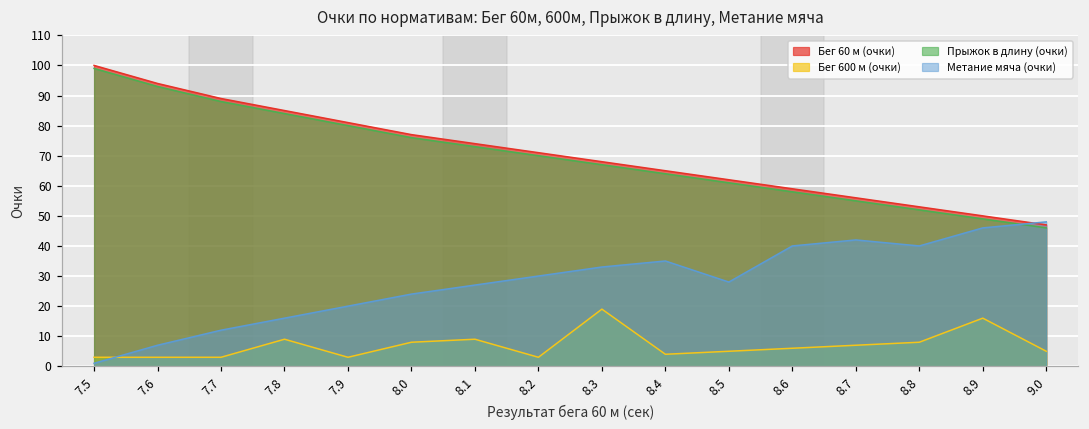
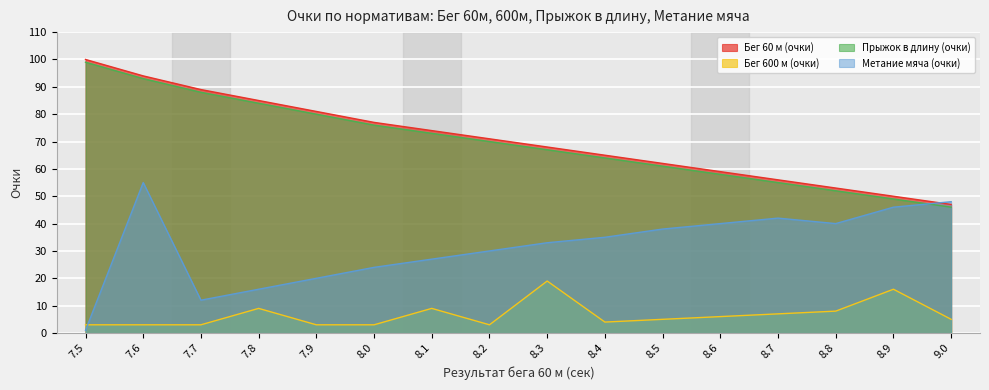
  {
    "Бег 60 м (очки)": {
      "7.5": 100,
      "7.6": 94,
      "7.7": 89,
      "7.8": 85,
      "7.9": 81,
      "8.0": 77,
      "8.1": 74,
      "8.2": 71,
      "8.3": 68,
      "8.4": 65,
      "8.5": 62,
      "8.6": 59,
      "8.7": 56,
      "8.8": 53,
      "8.9": 50,
      "9.0": 47
    },
    "Бег 600 м (очки)": {
      "7.5": 3,
      "7.6": 3,
      "7.7": 3,
      "7.8": 9,
      "7.9": 3,
-     "8.0": 8,
+     "8.0": 3,
      "8.1": 9,
      "8.2": 3,
      "8.3": 19,
      "8.4": 4,
      "8.5": 5,
      "8.6": 6,
      "8.7": 7,
      "8.8": 8,
      "8.9": 16,
      "9.0": 5
    },
    "Прыжок в длину (очки)": {
      "7.5": 99,
      "7.6": 93,
      "7.7": 88,
      "7.8": 84,
      "7.9": 80,
      "8.0": 76,
      "8.1": 73,
      "8.2": 70,
      "8.3": 67,
      "8.4": 64,
      "8.5": 61,
      "8.6": 58,
      "8.7": 55,
      "8.8": 52,
      "8.9": 49,
      "9.0": 46
    },
    "Метание мяча (очки)": {
      "7.5": 1,
-     "7.6": 7,
+     "7.6": 55,
      "7.7": 12,
      "7.8": 16,
      "7.9": 20,
      "8.0": 24,
      "8.1": 27,
      "8.2": 30,
      "8.3": 33,
      "8.4": 35,
-     "8.5": 28,
+     "8.5": 38,
      "8.6": 40,
      "8.7": 42,
      "8.8": 40,
      "8.9": 46,
      "9.0": 48
    }
  }
